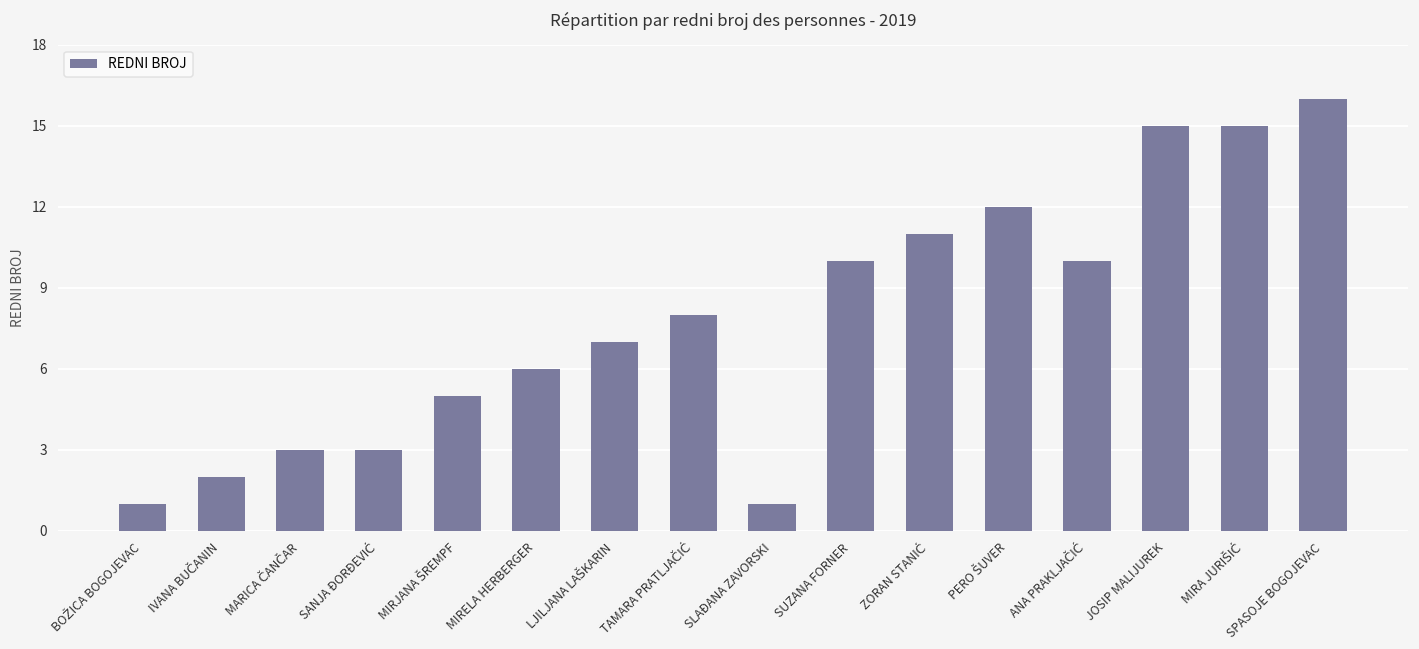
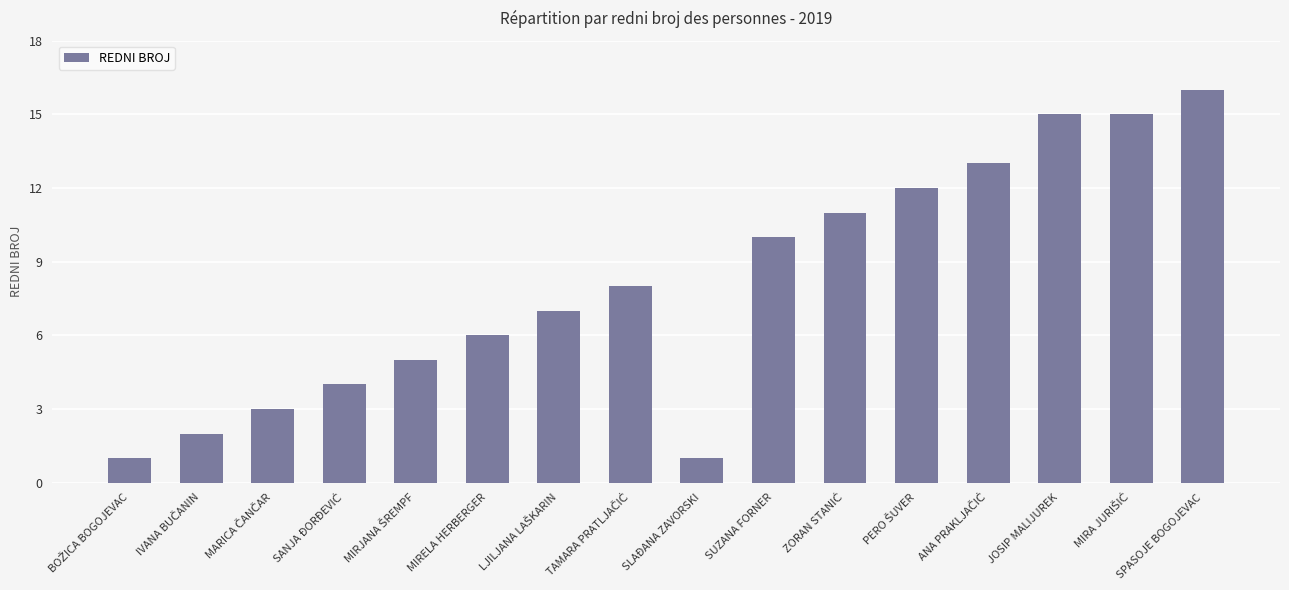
  {
    "BOŽICA BOGOJEVAC": 1,
    "IVANA BUČANIN": 2,
    "MARICA ČANČAR": 3,
-   "SANJA ĐORĐEVIĆ": 3,
+   "SANJA ĐORĐEVIĆ": 4,
    "MIRJANA ŠREMPF": 5,
    "MIRELA HERBERGER": 6,
    "LJILJANA LAŠKARIN": 7,
    "TAMARA PRATLJAČIĆ": 8,
    "SLAĐANA ZAVORSKI": 1,
    "SUZANA FORNER": 10,
    "ZORAN STANIĆ": 11,
    "PERO ŠUVER": 12,
-   "ANA PRAKLJAČIĆ": 10,
+   "ANA PRAKLJAČIĆ": 13,
    "JOSIP MALIJUREK": 15,
    "MIRA JURIŠIĆ": 15,
    "SPASOJE BOGOJEVAC": 16
  }
